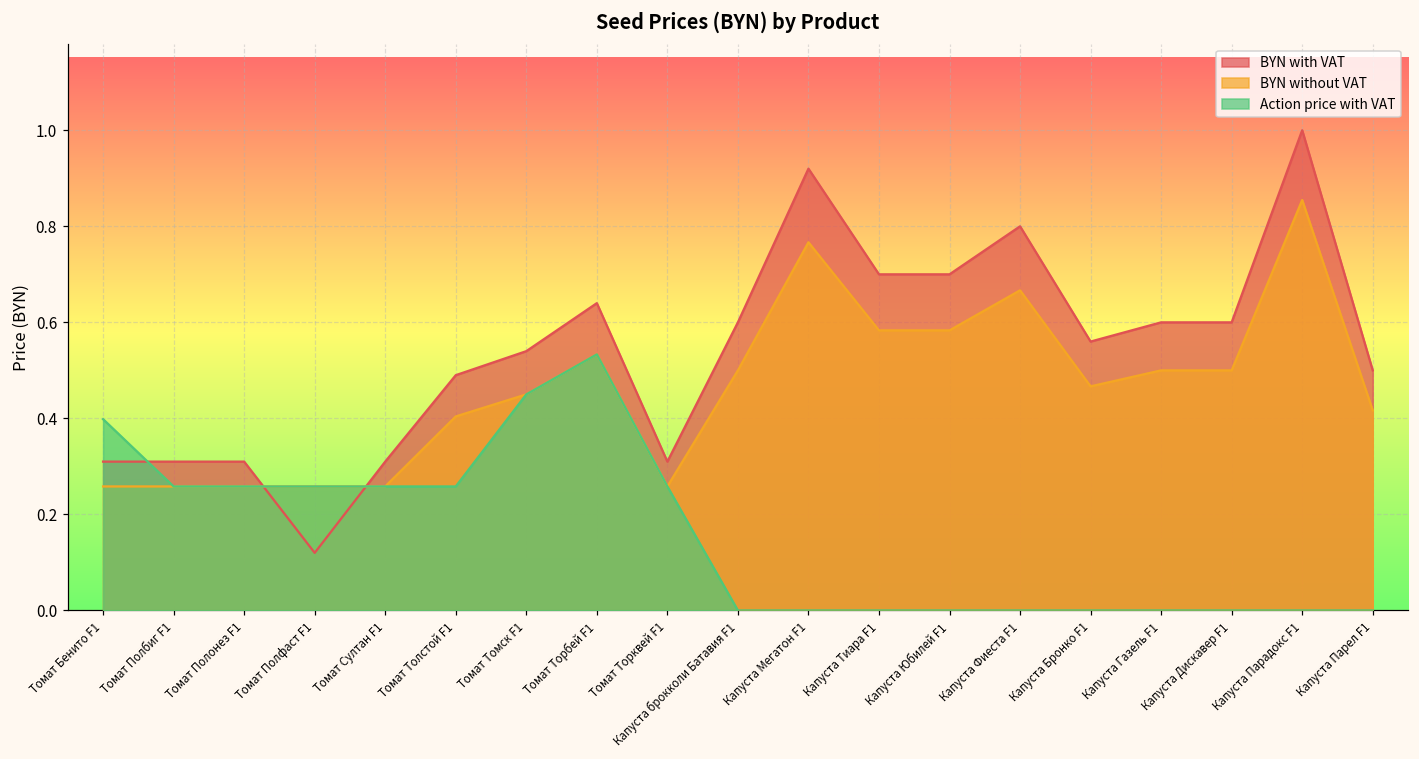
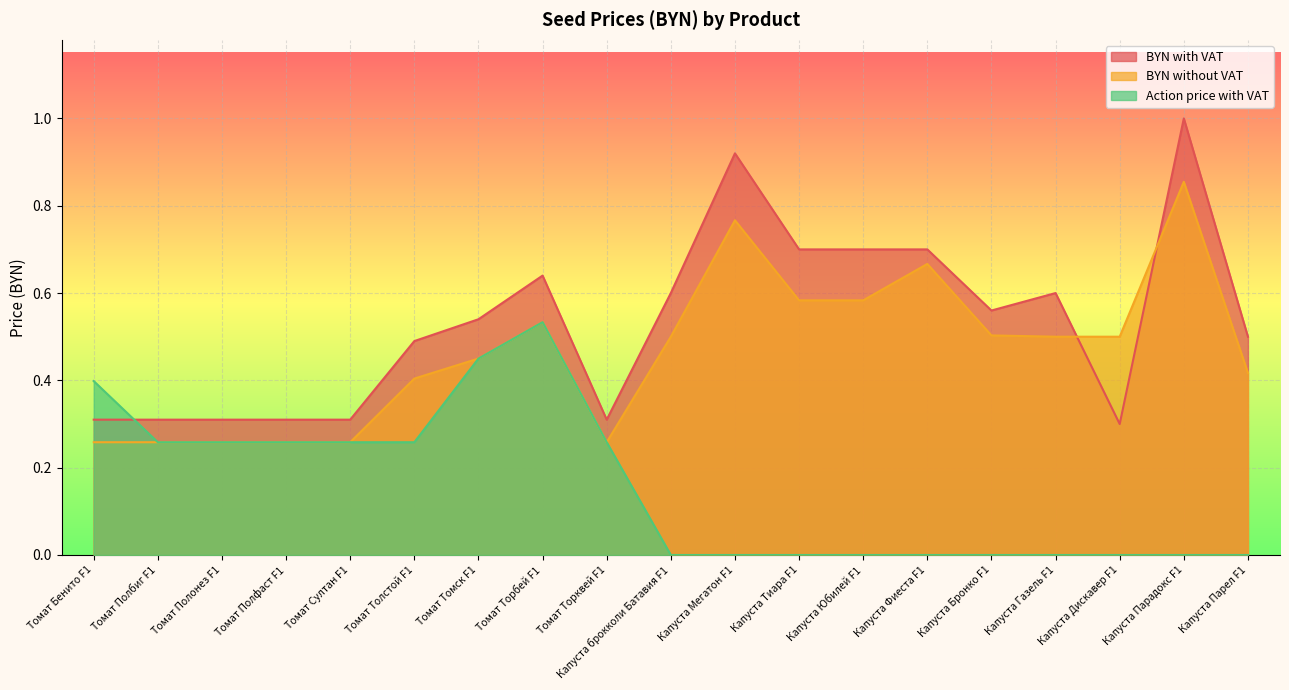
  {
    "BYN with VAT": {
      "Томат Бенито F1": 0.31,
      "Томат Полбиг F1": 0.31,
      "Томат Полонез F1": 0.31,
-     "Томат Полфаст F1": 0.12,
+     "Томат Полфаст F1": 0.31,
      "Томат Султан F1": 0.31,
      "Томат Толстой F1": 0.49,
      "Томат Томск F1": 0.54,
      "Томат Торбей F1": 0.64,
      "Томат Торквей F1": 0.31,
      "Капуста брокколи Батавия F1": 0.60,
      "Капуста Мегатон F1": 0.92,
      "Капуста Тиара F1": 0.70,
      "Капуста Юбилей F1": 0.70,
-     "Капуста Фиеста F1": 0.8,
+     "Капуста Фиеста F1": 0.7,
      "Капуста Бронко F1": 0.56,
      "Капуста Газель F1": 0.60,
-     "Капуста Дискавер F1": 0.6,
+     "Капуста Дискавер F1": 0.3,
      "Капуста Парадокс F1": 1.00,
      "Капуста Парел F1": 0.50
    },
    "BYN without VAT": {
      "Томат Бенито F1": 0.26,
      "Томат Толстой F1": 0.40,
      "Капуста брокколи Батавия F1": 0.50,
      "Капуста Мегатон F1": 0.77,
      "Капуста Тиара F1": 0.58,
      "Капуста Юбилей F1": 0.58,
      "Капуста Фиеста F1": 0.67,
-     "Капуста Бронко F1": 0.47,
+     "Капуста Бронко F1": 0.50,
      "Капуста Газель F1": 0.50,
      "Капуста Дискавер F1": 0.50,
      "Капуста Парадокс F1": 0.85,
      "Капуста Парел F1": 0.42
    },
    "Action price with VAT": {
      "Томат Бенито F1": 0.40,
      "Томат Толстой F1": 0.26,
      "Капуста брокколи Батавия F1": 0.00,
      "Капуста Мегатон F1": 0.00,
      "Капуста Тиара F1": 0.00,
      "Капуста Юбилей F1": 0.00,
      "Капуста Фиеста F1": 0.00,
      "Капуста Бронко F1": 0.00,
      "Капуста Газель F1": 0.00,
      "Капуста Дискавер F1": 0.00,
      "Капуста Парадокс F1": 0.00,
      "Капуста Парел F1": 0.00
    }
  }
